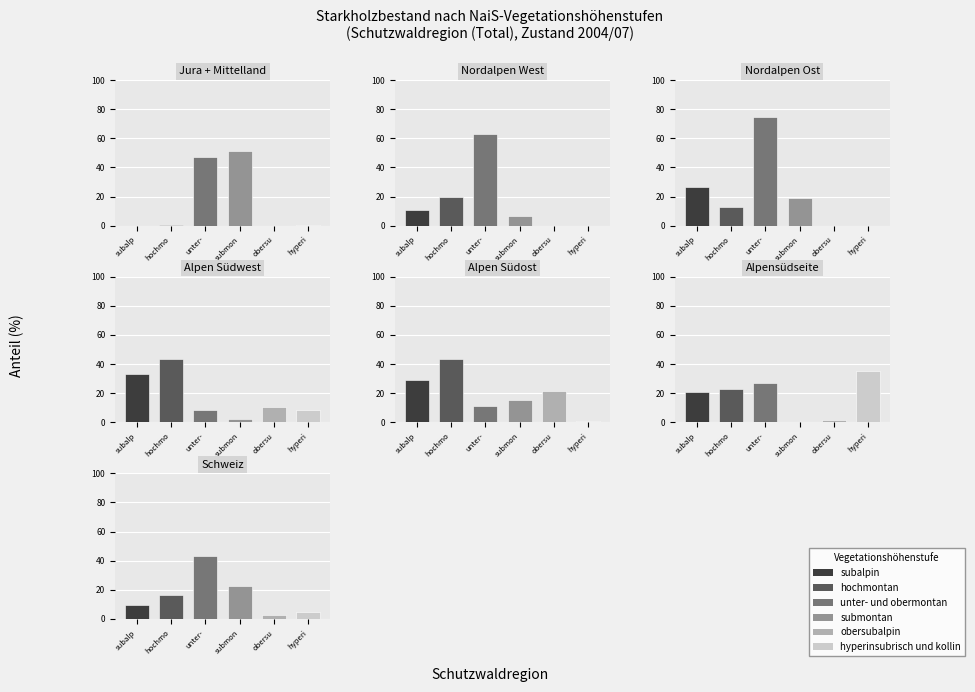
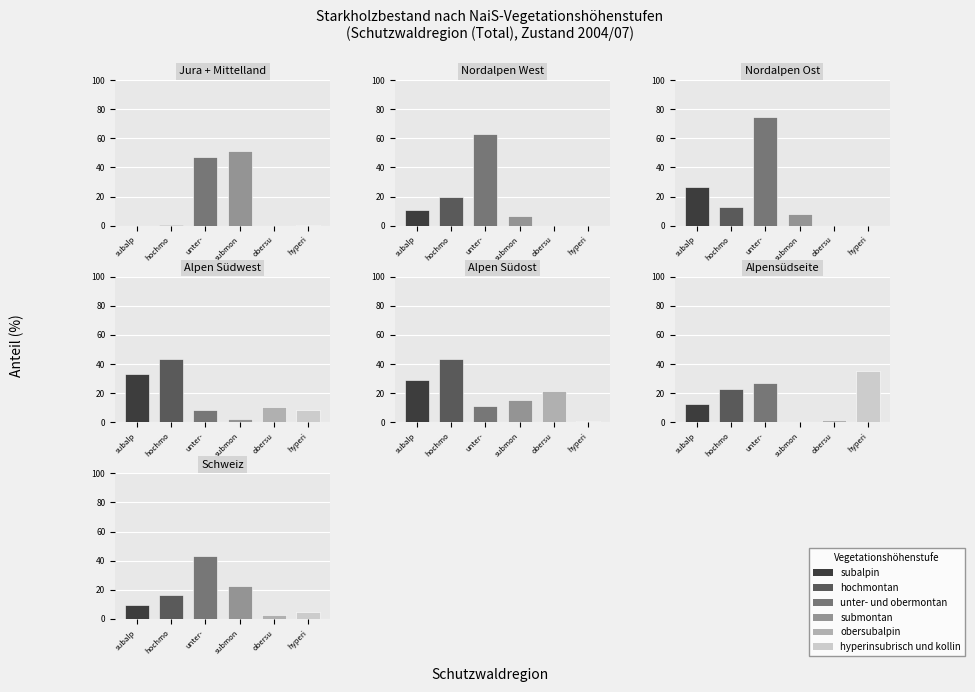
  {
    "Jura + Mittelland": {
      "unter-": 47,
      "submon": 51,
      "obersu": 0
    },
    "Nordalpen West": {
      "subalp": 11,
      "hochmo": 20,
      "unter-": 63,
      "submon": 7,
      "obersu": 0,
      "hyperi": 0
    },
    "Nordalpen Ost": {
      "subalp": 26,
      "hochmo": 13,
      "unter-": 74,
-     "submon": 19,
+     "submon": 8,
      "obersu": 0,
      "hyperi": 0
    },
    "Alpen Südwest": {
      "subalp": 33,
      "hochmo": 43,
      "unter-": 9,
      "submon": 2,
      "obersu": 10,
      "hyperi": 8
    },
    "Alpen Südost": {
      "subalp": 29,
      "hochmo": 44,
      "unter-": 11,
      "submon": 15,
      "obersu": 21
    },
    "Alpensüdseite": {
-     "subalp": 21,
+     "subalp": 13,
      "hochmo": 23,
      "unter-": 27,
      "submon": 0,
      "obersu": 2,
      "hyperi": 35
    },
    "Schweiz": {
      "subalp": 10,
      "hochmo": 17,
      "unter-": 43,
      "submon": 23,
      "obersu": 3,
      "hyperi": 5
    }
  }
